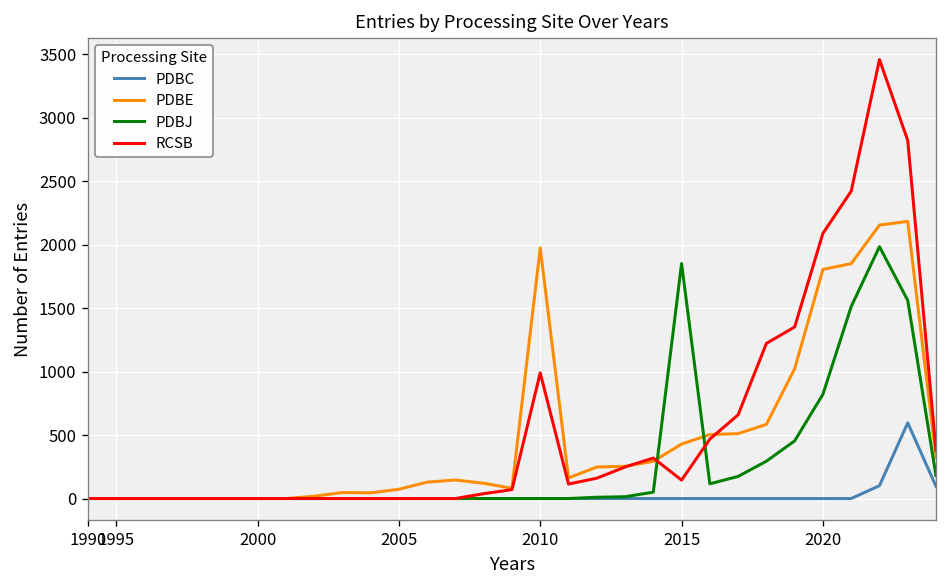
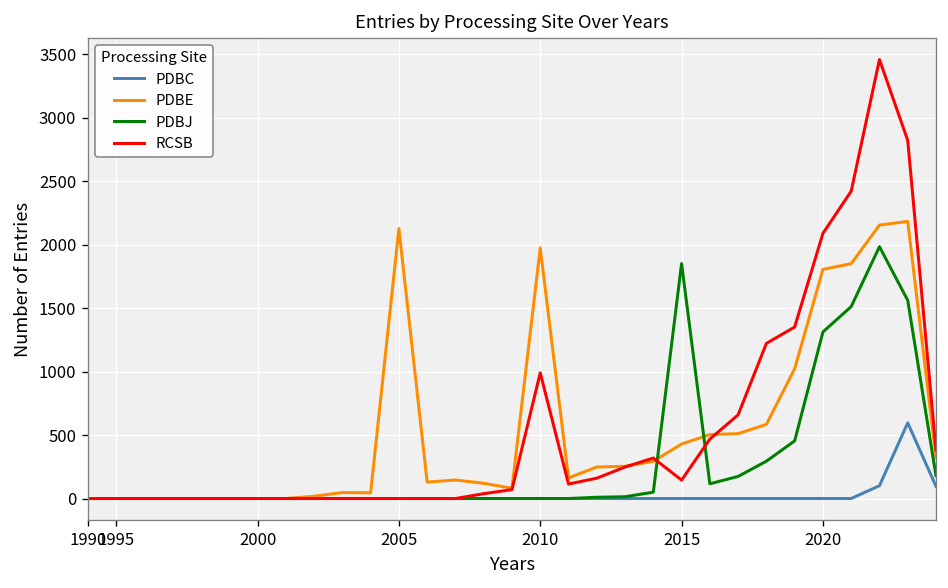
  {
    "PDBC": {
      "2015": 0,
      "2020": 0
    },
    "PDBE": {
-     "2005": 70,
+     "2005": 2130,
      "2010": 1970,
      "2015": 430,
      "2020": 1810
    },
    "PDBJ": {
      "2015": 1850,
-     "2020": 820
+     "2020": 1310
    },
    "RCSB": {
      "2010": 990,
      "2015": 150,
      "2020": 2090
    }
  }
